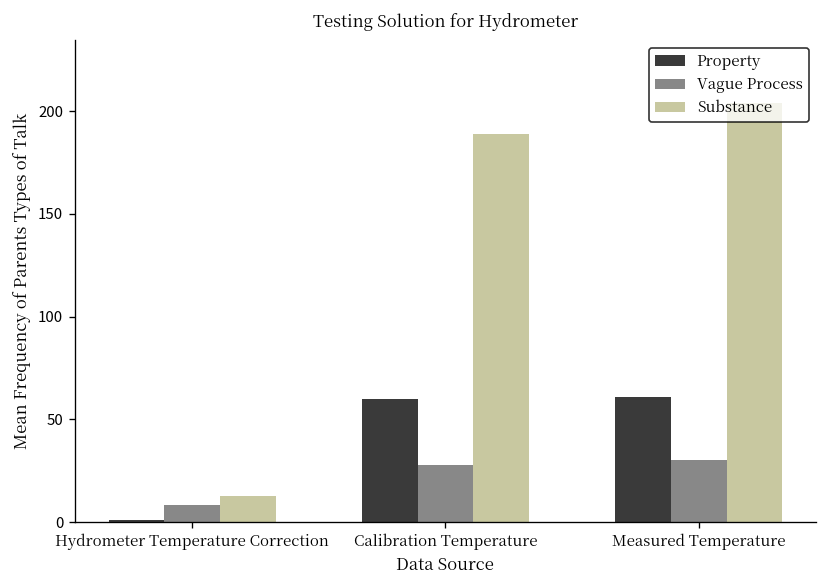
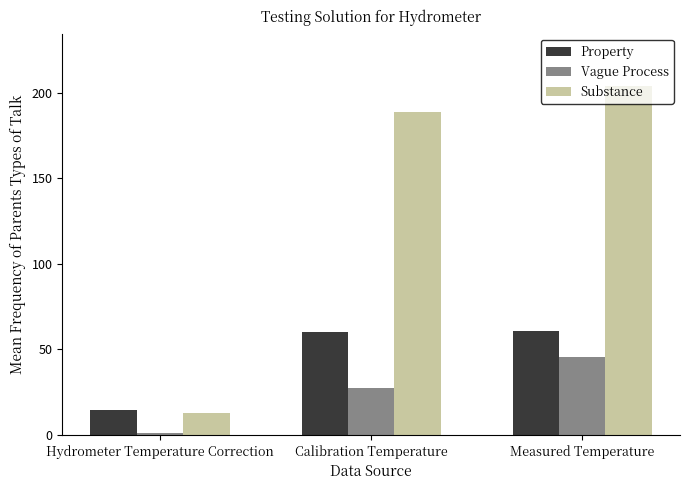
  {
    "Property": {
-     "Hydrometer Temperature Correction": 1,
+     "Hydrometer Temperature Correction": 15,
      "Calibration Temperature": 60,
      "Measured Temperature": 61
    },
    "Vague Process": {
-     "Hydrometer Temperature Correction": 8,
+     "Hydrometer Temperature Correction": 1,
      "Calibration Temperature": 28,
-     "Measured Temperature": 30
+     "Measured Temperature": 45
    },
    "Substance": {
      "Hydrometer Temperature Correction": 13,
      "Calibration Temperature": 189
    }
  }
